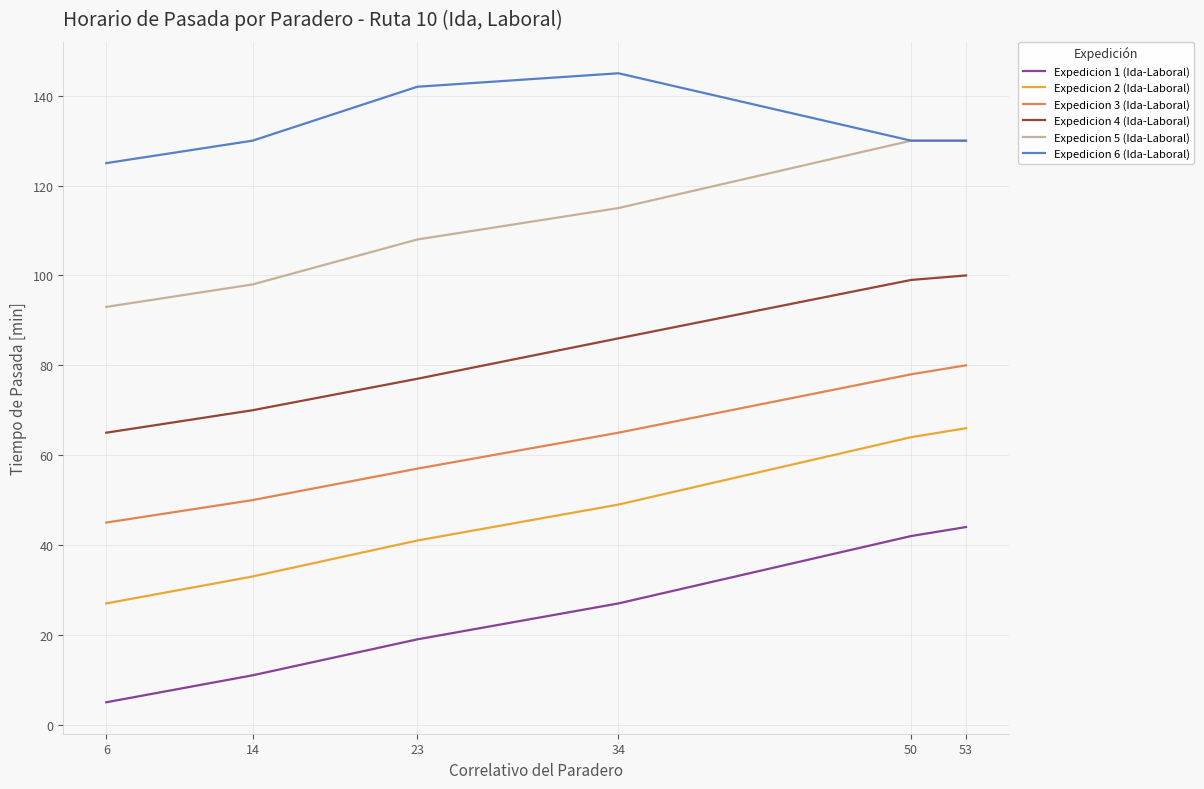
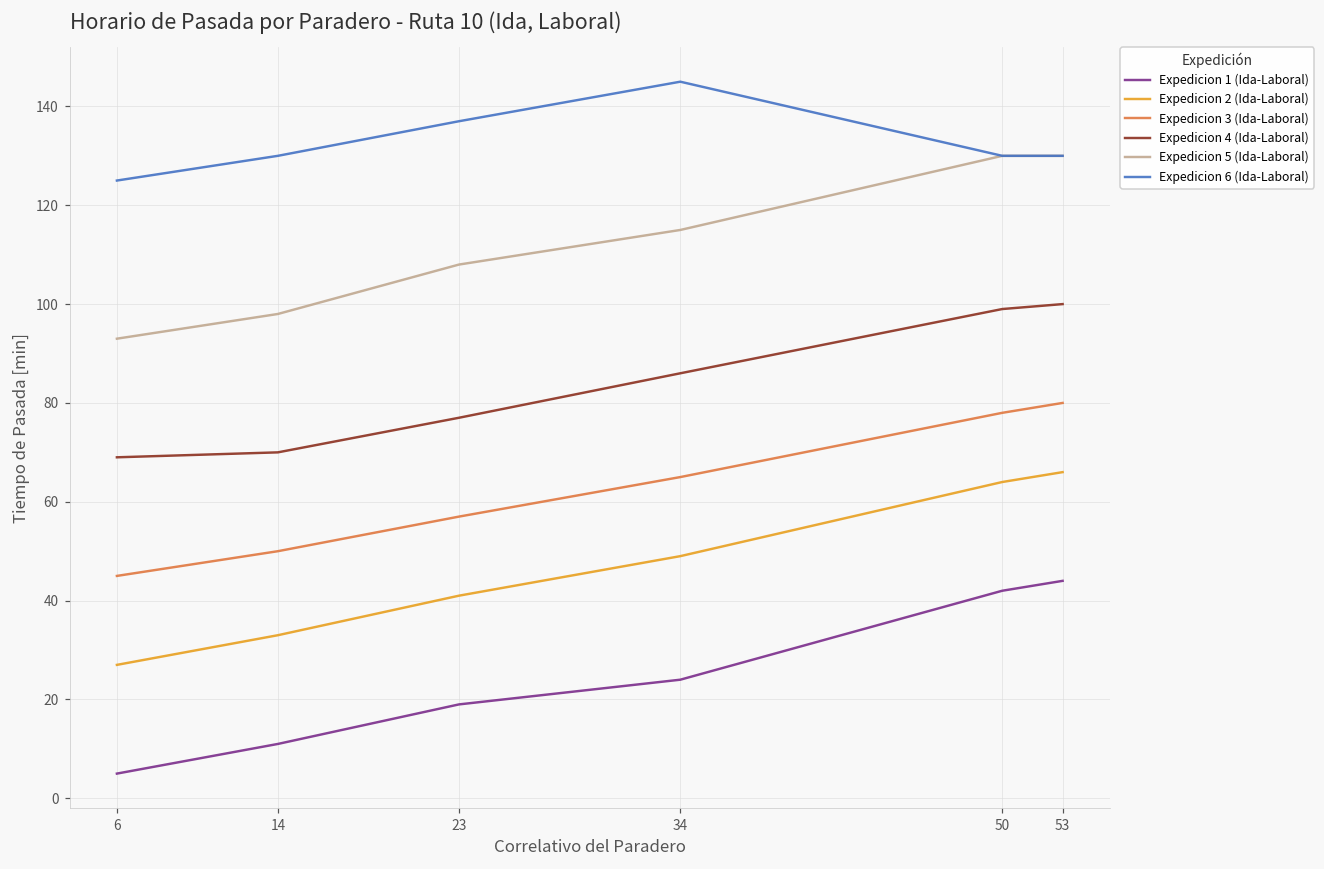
  {
    "Expedicion 1 (Ida-Laboral)": {
      "6": 5,
      "14": 11,
      "23": 19,
-     "34": 27,
+     "34": 24,
      "50": 42,
      "53": 44
    },
    "Expedicion 4 (Ida-Laboral)": {
-     "6": 65,
+     "6": 69,
      "14": 70,
      "23": 77,
      "34": 86,
      "50": 99,
      "53": 100
    },
    "Expedicion 5 (Ida-Laboral)": {
      "6": 93,
      "14": 98,
      "23": 108,
      "34": 115
    },
    "Expedicion 6 (Ida-Laboral)": {
      "6": 125,
      "14": 130,
-     "23": 142,
+     "23": 137,
      "34": 145
    }
  }
